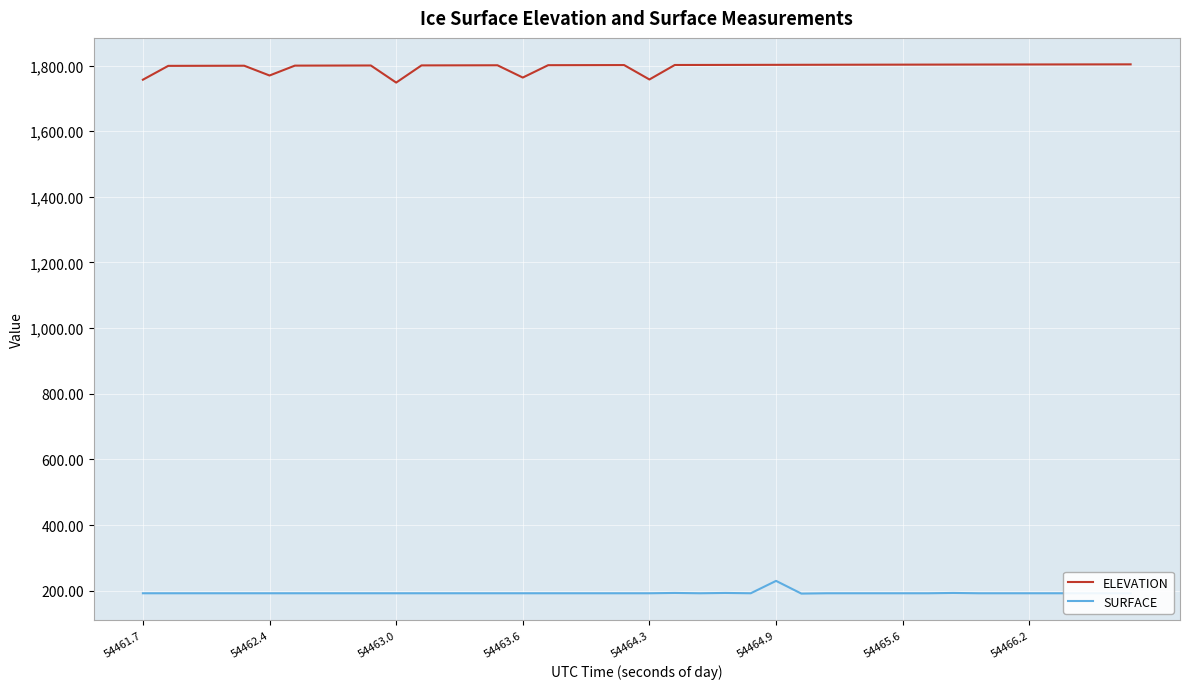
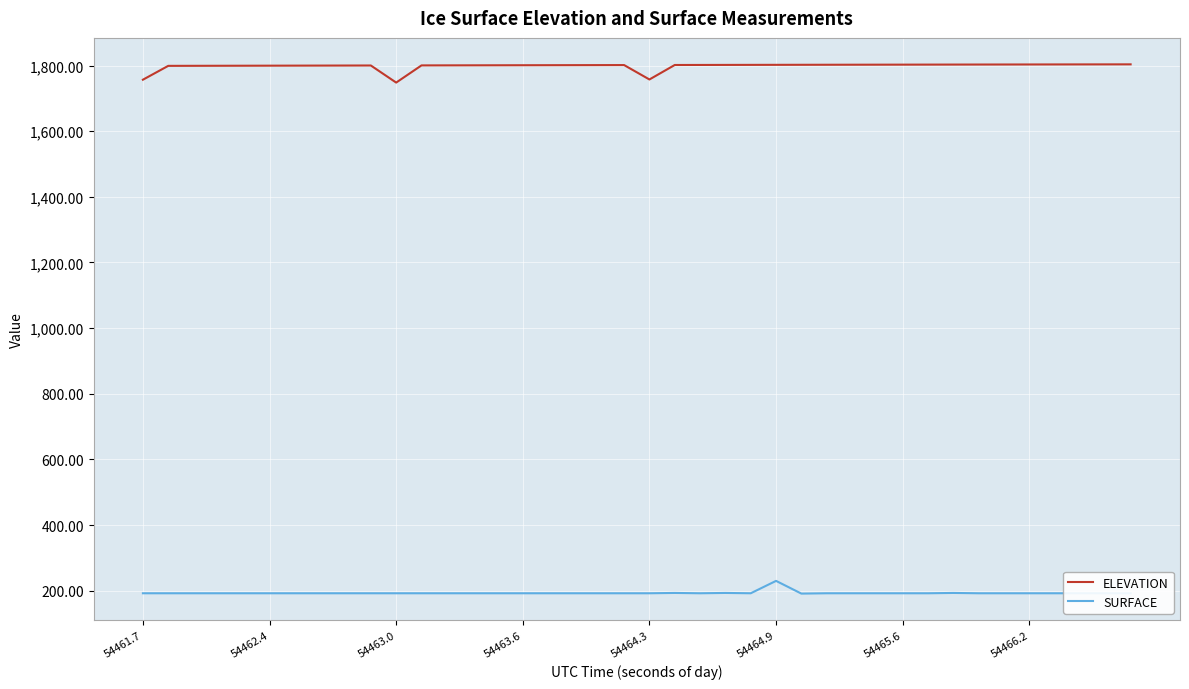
  {
    "ELEVATION": {
      "54461.7": "1,760",
-     "54462.4": "1,770",
+     "54462.4": "1,800",
      "54463.0": "1,750",
-     "54463.6": "1,760",
+     "54463.6": "1,800",
      "54464.3": "1,760",
      "54464.9": "1,800",
      "54465.6": "1,800",
      "54466.2": "1,800"
    },
    "SURFACE": {
      "54461.7": "190",
      "54462.4": "190",
      "54463.0": "190",
      "54463.6": "190",
      "54464.3": "190",
      "54464.9": "230",
      "54465.6": "190",
      "54466.2": "190"
    }
  }
